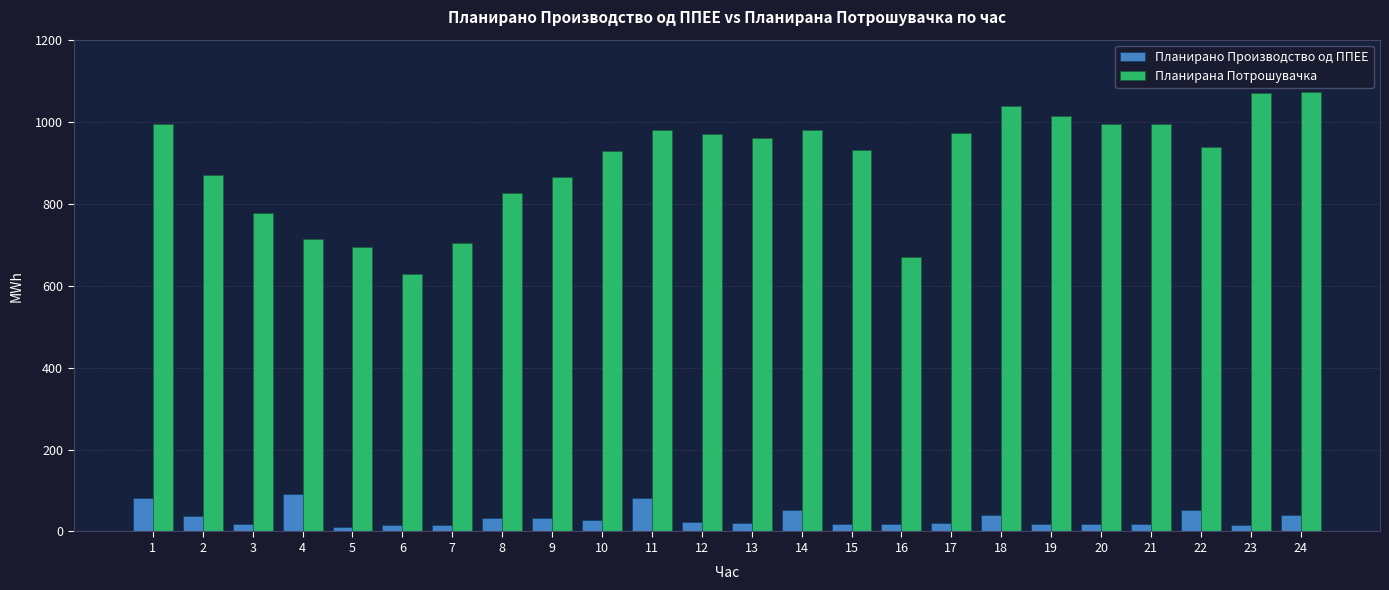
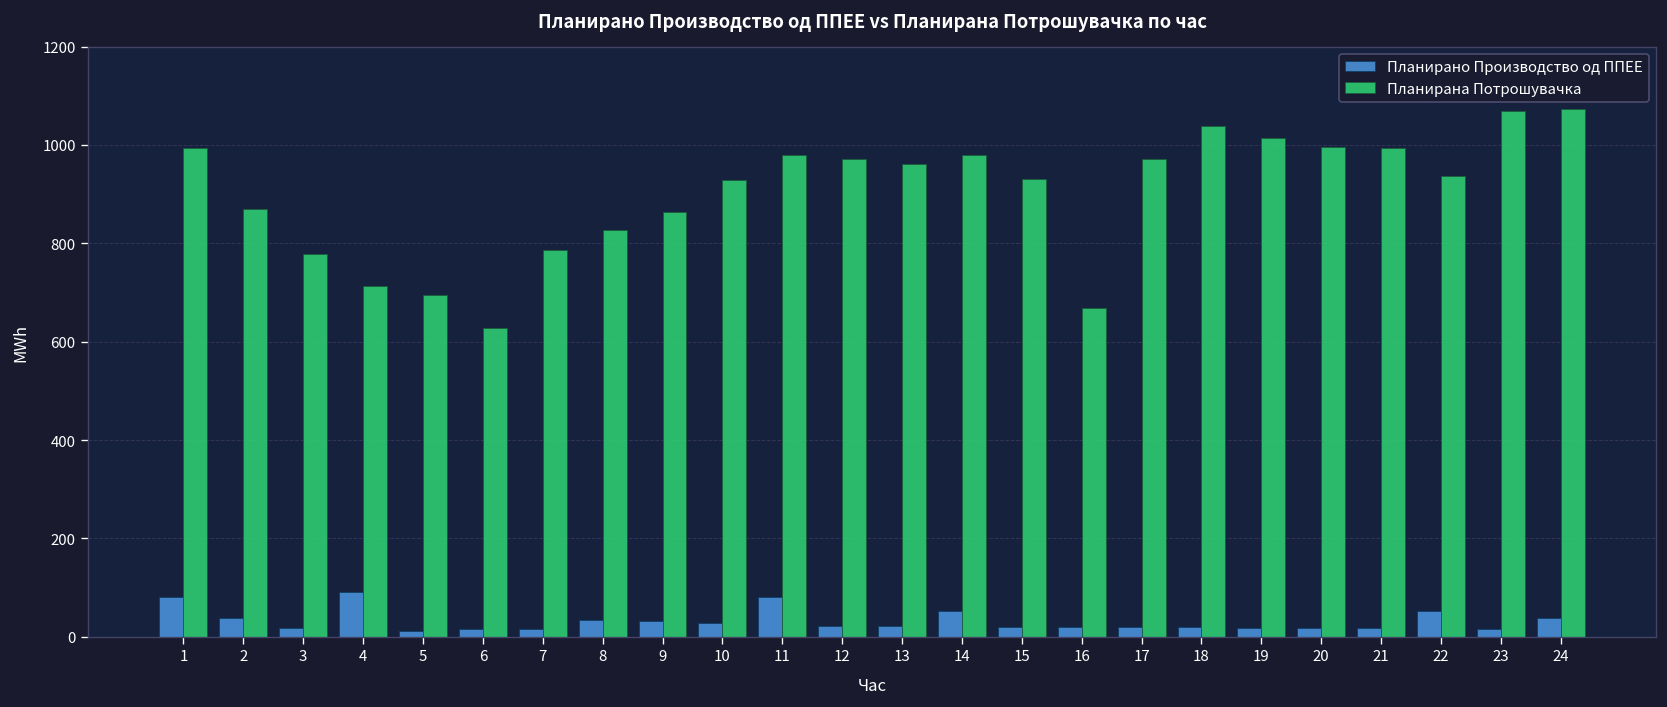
  {
    "Планирано Производство од ППЕЕ": {
      "1": 80,
      "2": 40,
      "3": 20,
      "4": 90,
      "5": 10,
      "6": 20,
      "7": 20,
      "8": 30,
      "9": 30,
      "10": 30,
      "11": 80,
      "12": 20,
      "13": 20,
      "14": 50,
      "15": 20,
      "16": 20,
      "17": 20,
-     "18": 40,
+     "18": 20,
      "19": 20,
      "20": 20,
      "21": 20,
      "22": 50,
      "23": 20,
      "24": 40
    },
    "Планирана Потрошувачка": {
      "1": 990,
      "2": 870,
      "3": 780,
      "4": 710,
      "5": 690,
      "6": 630,
-     "7": 710,
+     "7": 790,
      "8": 830,
      "9": 860,
      "10": 930,
      "11": 980,
      "12": 970,
      "13": 960,
      "14": 980,
      "15": 930,
      "16": 670,
      "17": 970,
      "18": 1040,
      "19": 1010,
      "20": 1000,
      "21": 990,
      "22": 940,
      "23": 1070,
      "24": 1070
    }
  }
